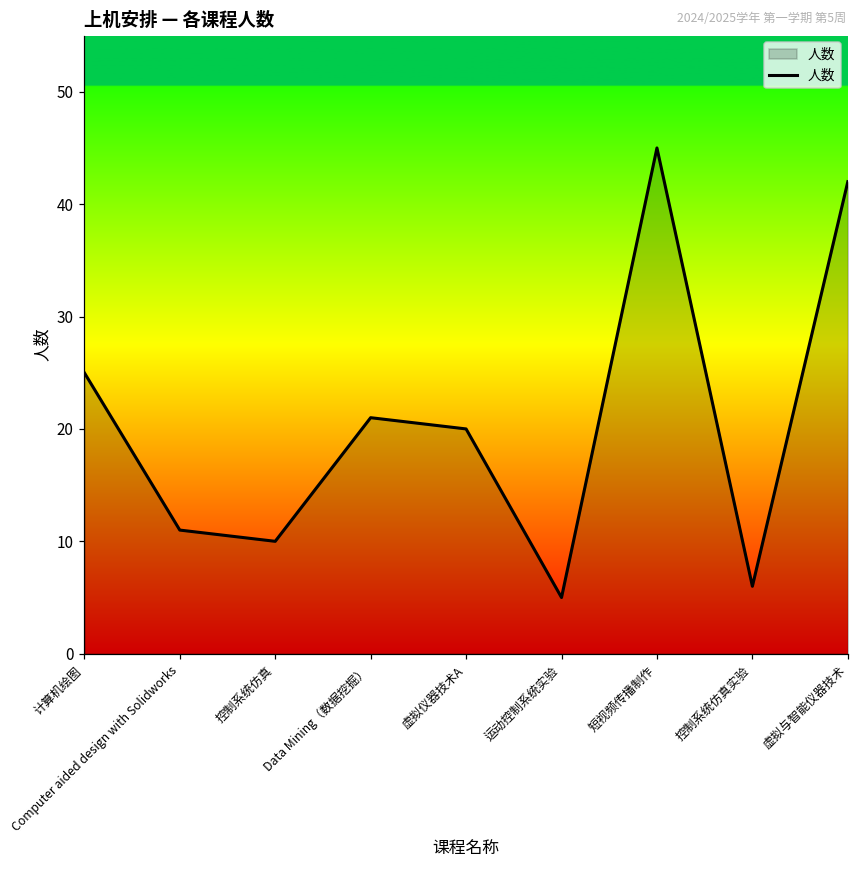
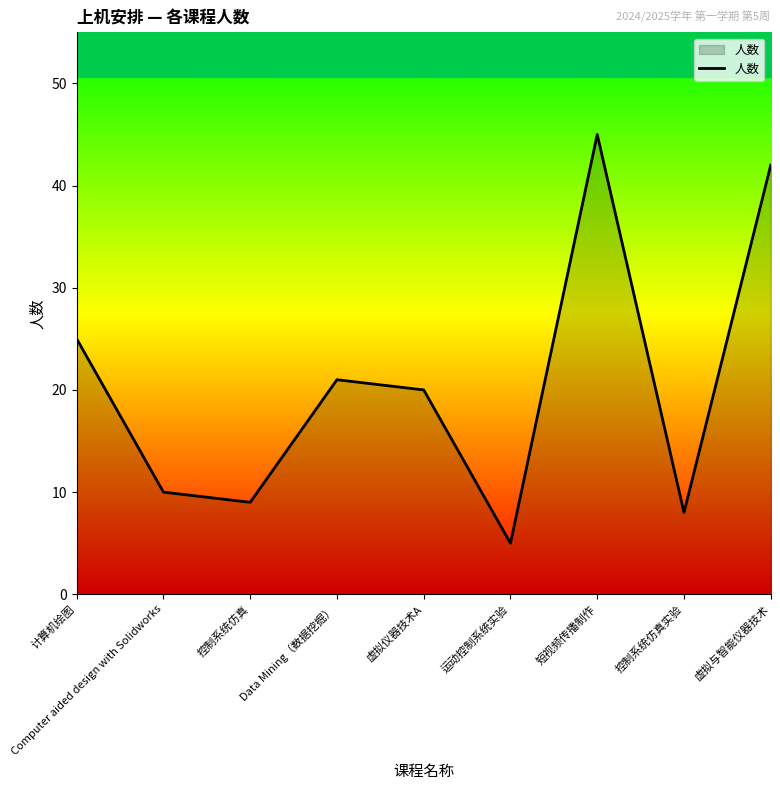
  {
    "计算机绘图": 25,
-   "Computer aided design with Solidworks": 11,
-   "控制系统仿真": 10,
+   "Computer aided design with Solidworks": 10,
+   "控制系统仿真": 9,
    "Data Mining（数据挖掘）": 21,
    "虚拟仪器技术A": 20,
    "运动控制系统实验": 5,
    "短视频传播制作": 45,
-   "控制系统仿真实验": 6,
+   "控制系统仿真实验": 8,
    "虚拟与智能仪器技术": 42
  }
